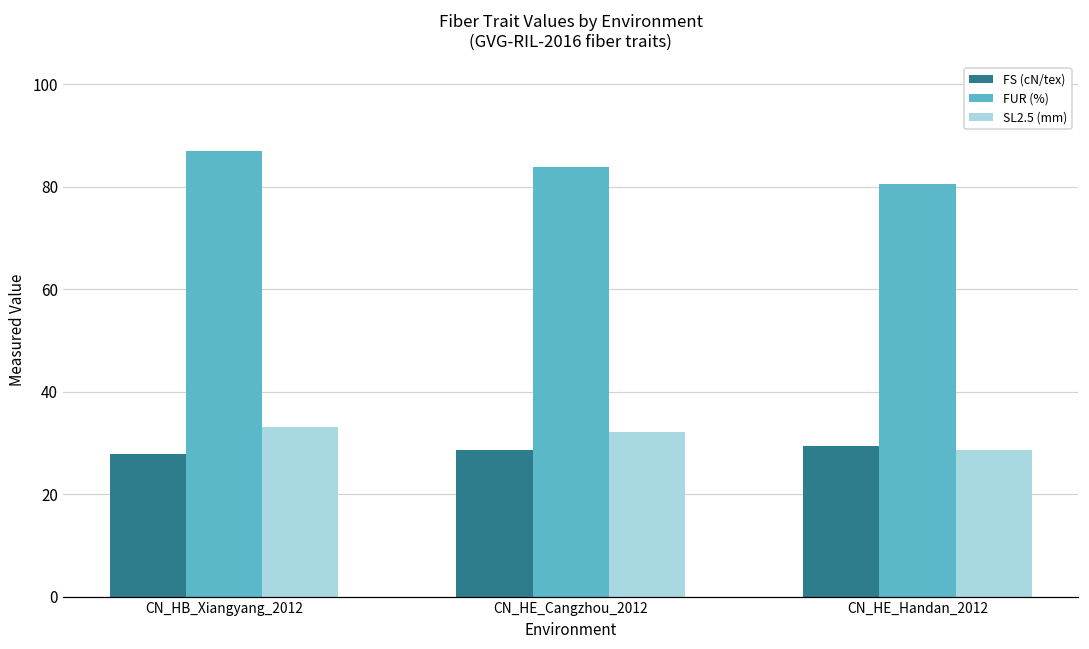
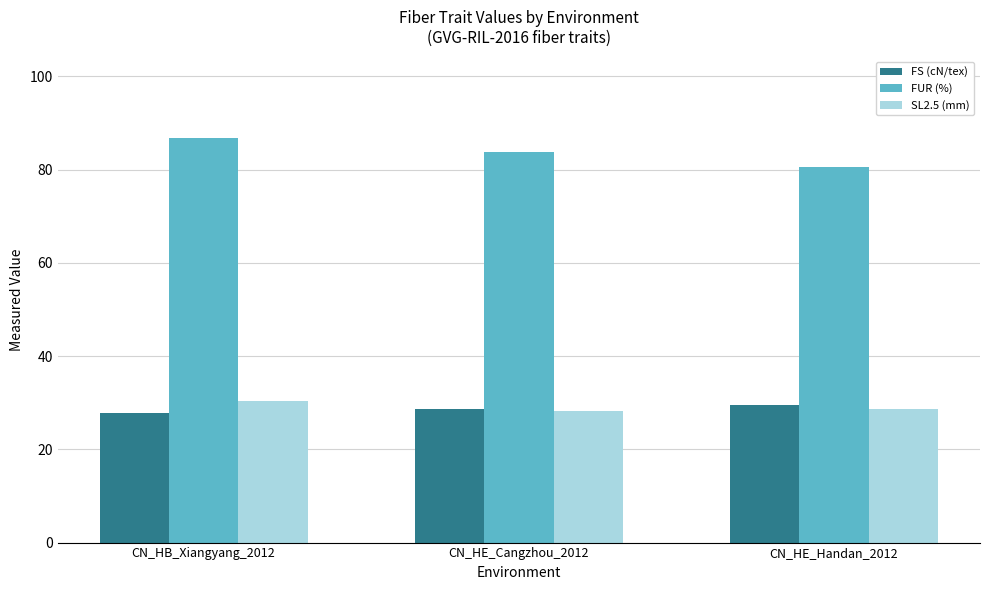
  {
    "FS (cN/tex)": {
      "CN_HB_Xiangyang_2012": 28,
      "CN_HE_Cangzhou_2012": 29,
      "CN_HE_Handan_2012": 29
    },
    "FUR (%)": {
      "CN_HB_Xiangyang_2012": 87,
      "CN_HE_Cangzhou_2012": 84,
      "CN_HE_Handan_2012": 81
    },
    "SL2.5 (mm)": {
-     "CN_HB_Xiangyang_2012": 33,
-     "CN_HE_Cangzhou_2012": 32,
+     "CN_HB_Xiangyang_2012": 30,
+     "CN_HE_Cangzhou_2012": 28,
      "CN_HE_Handan_2012": 29
    }
  }
